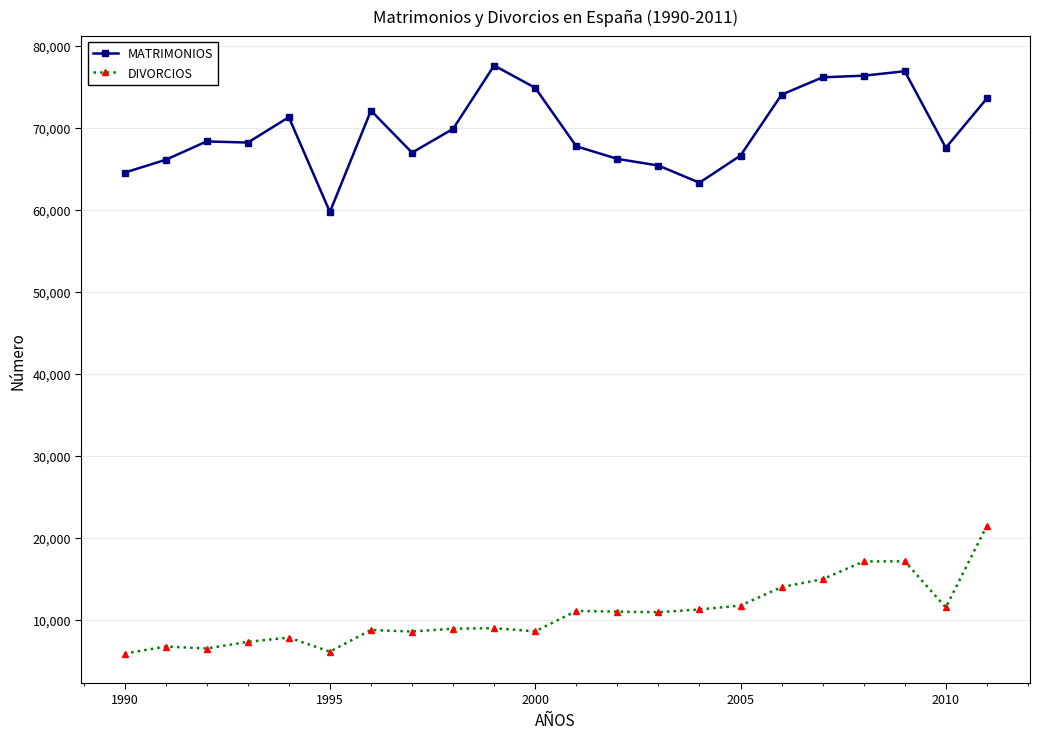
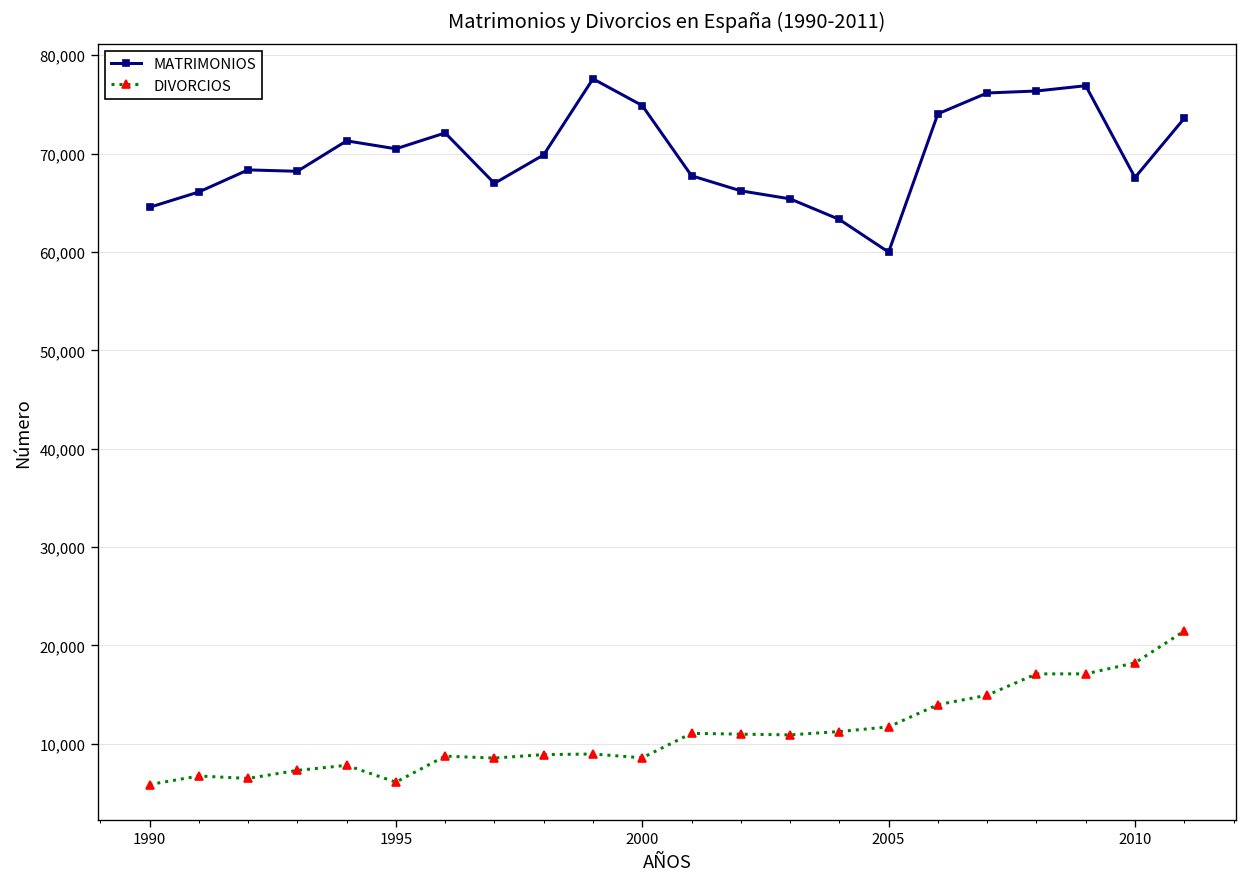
  {
    "MATRIMONIOS": {
      "1990": "65,000",
-     "1995": "60,000",
+     "1995": "70,000",
      "2000": "75,000",
-     "2005": "67,000",
+     "2005": "60,000",
      "2010": "68,000"
    },
    "DIVORCIOS": {
      "1990": "6,000",
      "1995": "6,000",
      "2000": "9,000",
      "2005": "12,000",
-     "2010": "11,000"
+     "2010": "18,000"
    }
  }
